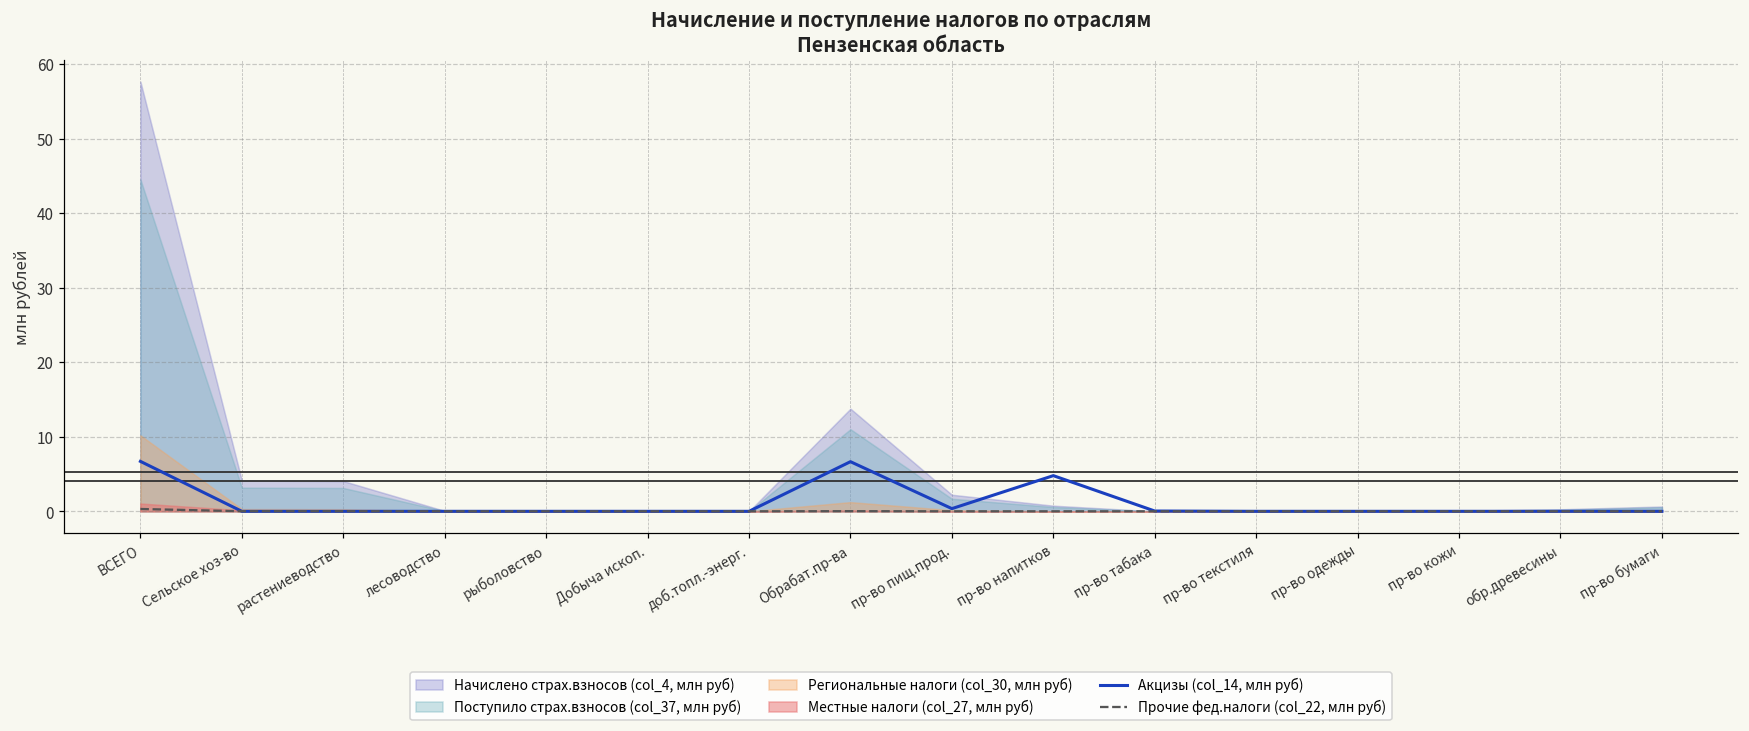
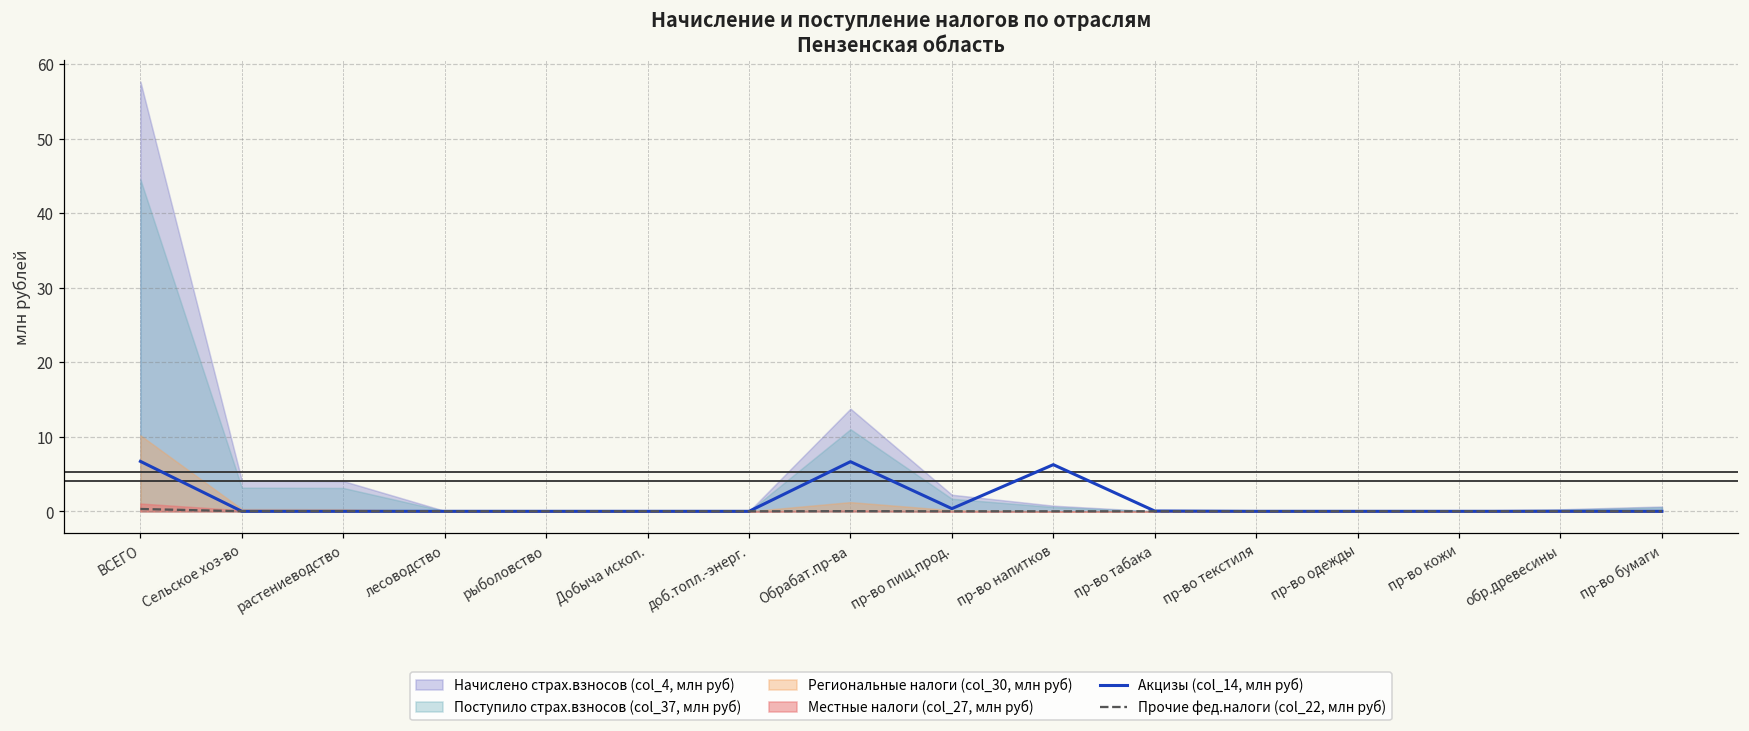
  {
    "Акцизы (col_14, млн руб)": {
      "ВСЕГО": 7,
      "Обрабат.пр-ва": 7,
-     "пр-во напитков": 5
+     "пр-во напитков": 6
    },
    "Прочие фед.налоги (col_22, млн руб)": {
      "ВСЕГО": 0
    }
  }
